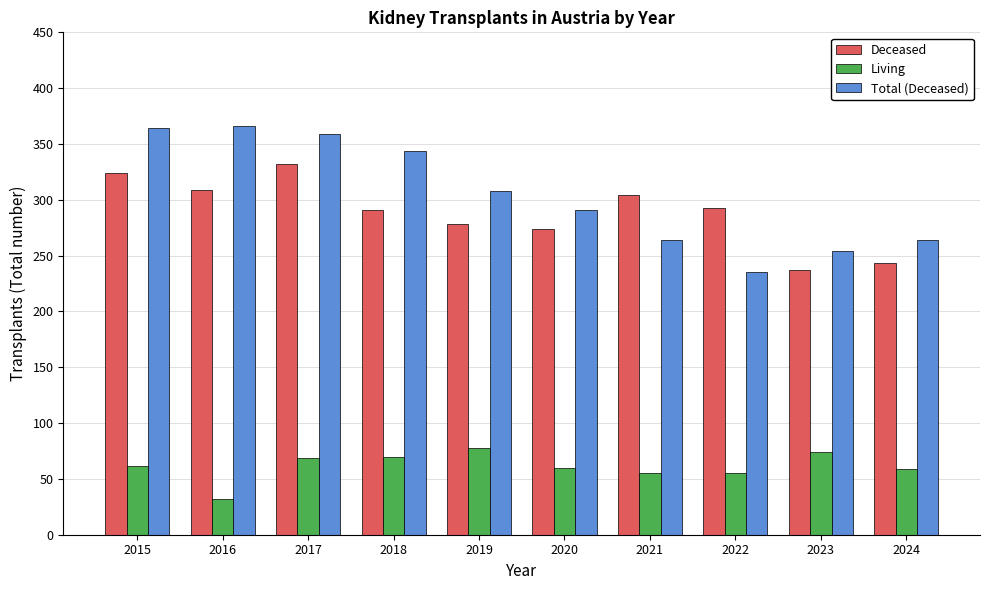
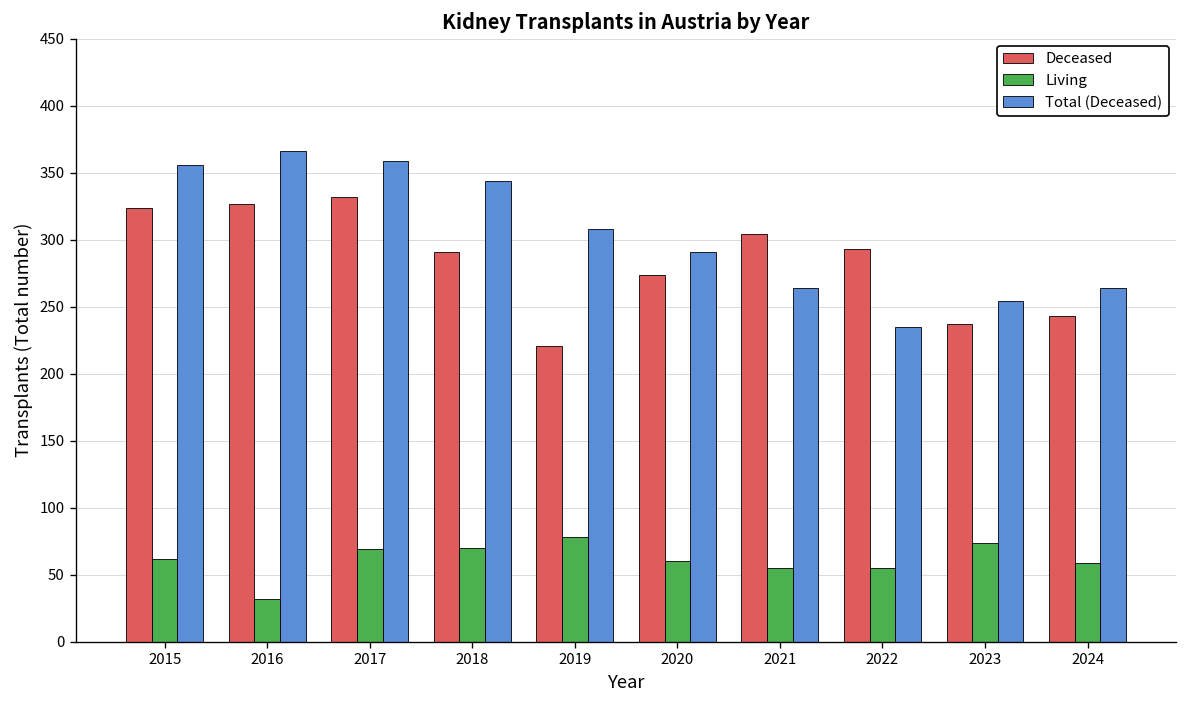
  {
    "Deceased": {
      "2015": 324,
-     "2016": 309,
+     "2016": 327,
      "2017": 332,
      "2018": 291,
-     "2019": 278,
+     "2019": 221,
      "2020": 274,
      "2021": 304,
      "2022": 293,
      "2023": 237,
      "2024": 243
    },
    "Living": {
      "2015": 62,
      "2016": 32,
      "2017": 69,
      "2018": 70,
      "2019": 78,
      "2020": 60,
      "2021": 55,
      "2022": 55,
      "2023": 74,
      "2024": 59
    },
    "Total (Deceased)": {
-     "2015": 364,
+     "2015": 356,
      "2016": 366,
      "2017": 359,
      "2018": 344,
      "2019": 308,
      "2020": 291,
      "2021": 264,
      "2022": 235,
      "2023": 254,
      "2024": 264
    }
  }
